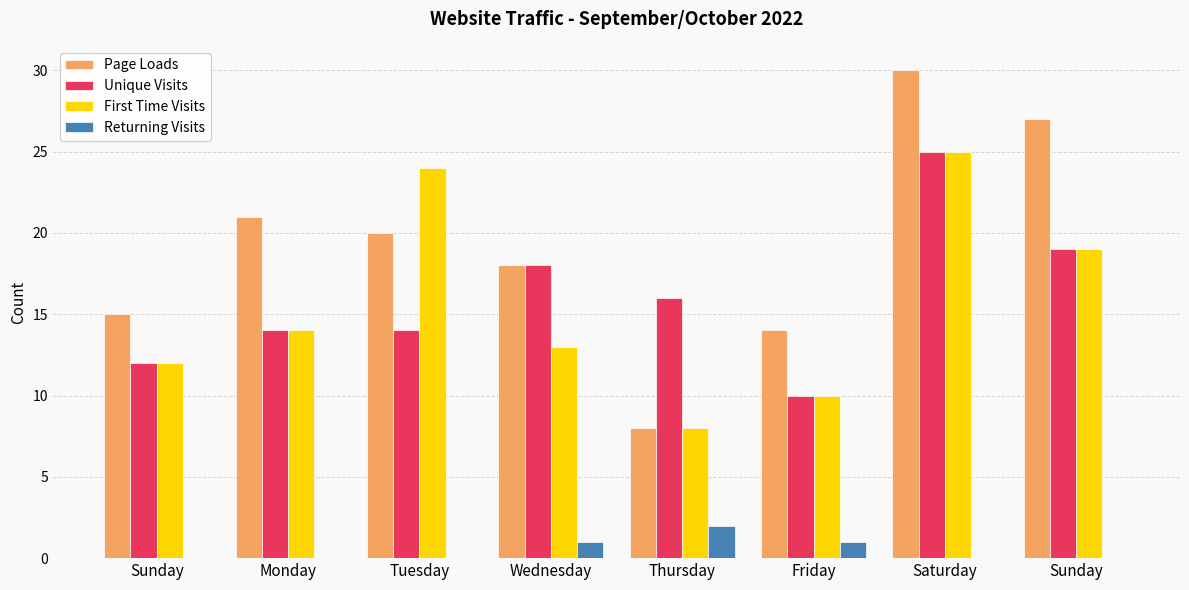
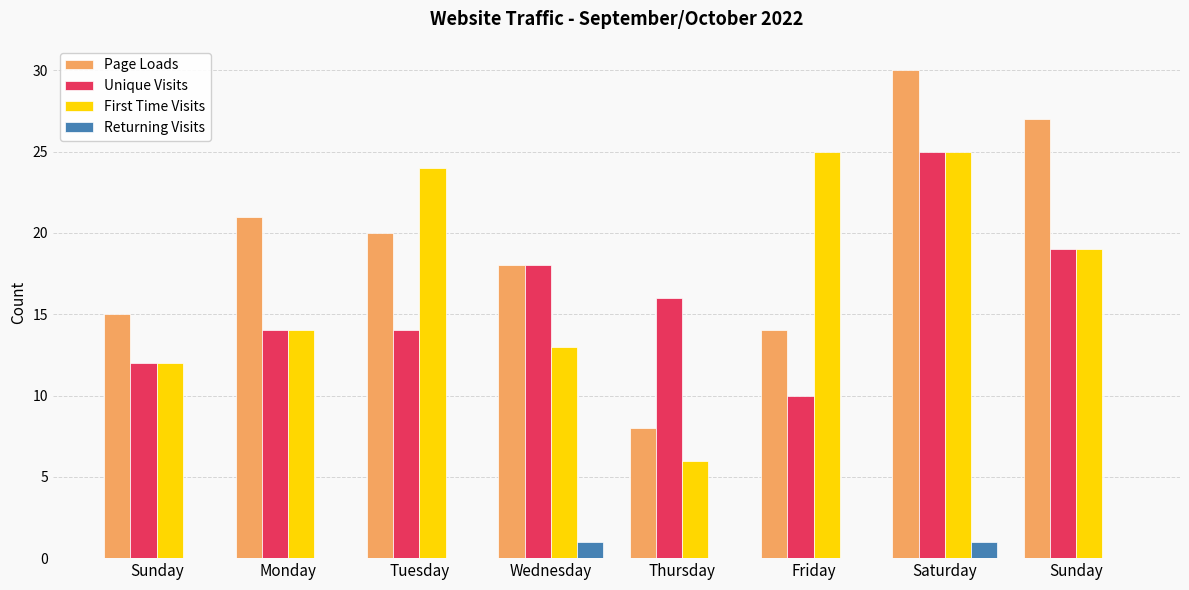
  {
    "Page Loads": {
      "Monday": 21,
      "Tuesday": 20,
      "Wednesday": 18,
      "Thursday": 8,
      "Friday": 14,
      "Saturday": 30
    },
    "Unique Visits": {
      "Monday": 14,
      "Tuesday": 14,
      "Wednesday": 18,
      "Thursday": 16,
      "Friday": 10,
      "Saturday": 25
    },
    "First Time Visits": {
      "Monday": 14,
      "Tuesday": 24,
      "Wednesday": 13,
-     "Thursday": 8,
-     "Friday": 10,
+     "Thursday": 6,
+     "Friday": 25,
      "Saturday": 25
    },
    "Returning Visits": {
      "Monday": 0,
      "Tuesday": 0,
      "Wednesday": 1,
-     "Thursday": 2,
-     "Friday": 1,
-     "Saturday": 0
+     "Thursday": 0,
+     "Friday": 0,
+     "Saturday": 1
    }
  }
